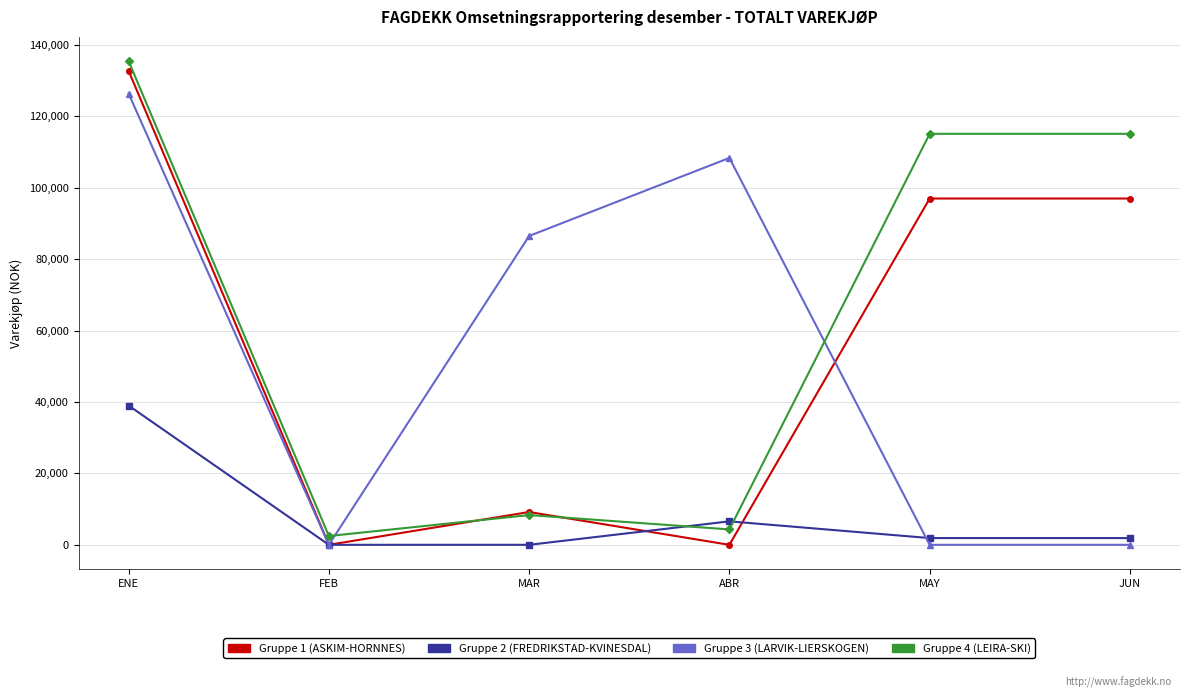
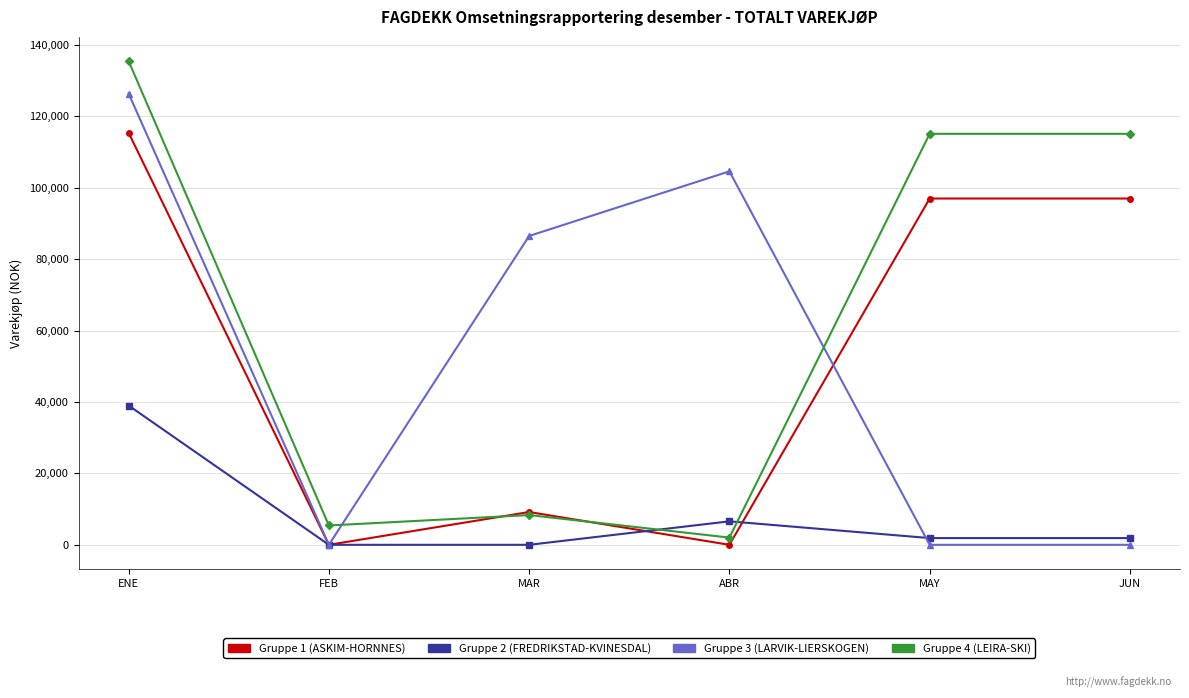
  {
    "Gruppe 1 (ASKIM-HORNNES)": {
-     "ENE": "133,000",
+     "ENE": "115,000",
      "MAR": "9,000",
      "ABR": "0",
      "MAY": "97,000",
      "JUN": "97,000"
    },
    "Gruppe 2 (FREDRIKSTAD-KVINESDAL)": {
      "ENE": "39,000",
      "MAR": "0",
      "ABR": "7,000",
      "MAY": "2,000",
      "JUN": "2,000"
    },
    "Gruppe 3 (LARVIK-LIERSKOGEN)": {
      "ENE": "126,000",
      "MAR": "87,000",
-     "ABR": "108,000",
+     "ABR": "105,000",
      "MAY": "0",
      "JUN": "0"
    },
    "Gruppe 4 (LEIRA-SKI)": {
      "ENE": "135,000",
-     "FEB": "2,000",
+     "FEB": "5,000",
      "MAR": "8,000",
-     "ABR": "4,000",
+     "ABR": "2,000",
      "MAY": "115,000",
      "JUN": "115,000"
    }
  }
